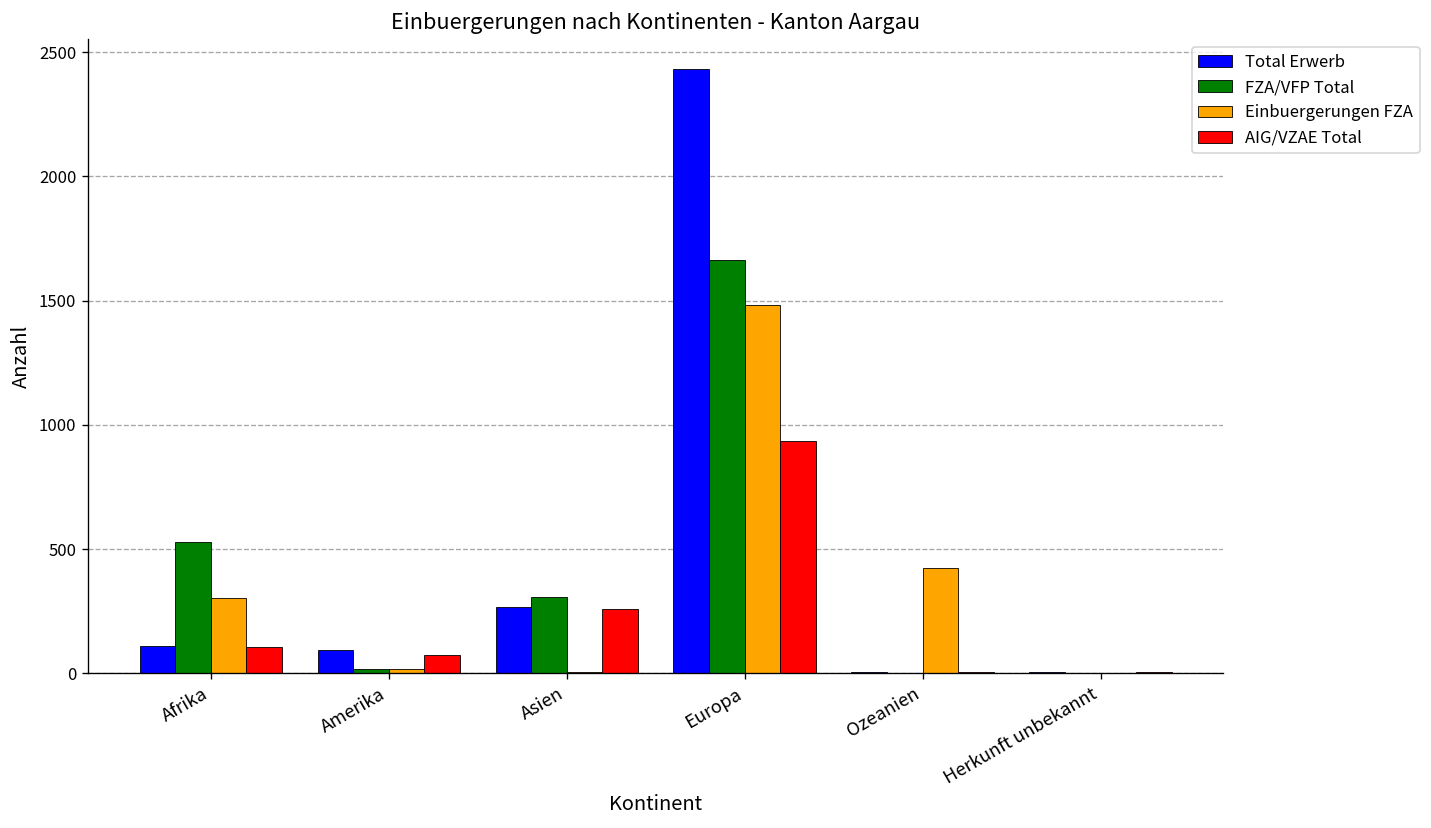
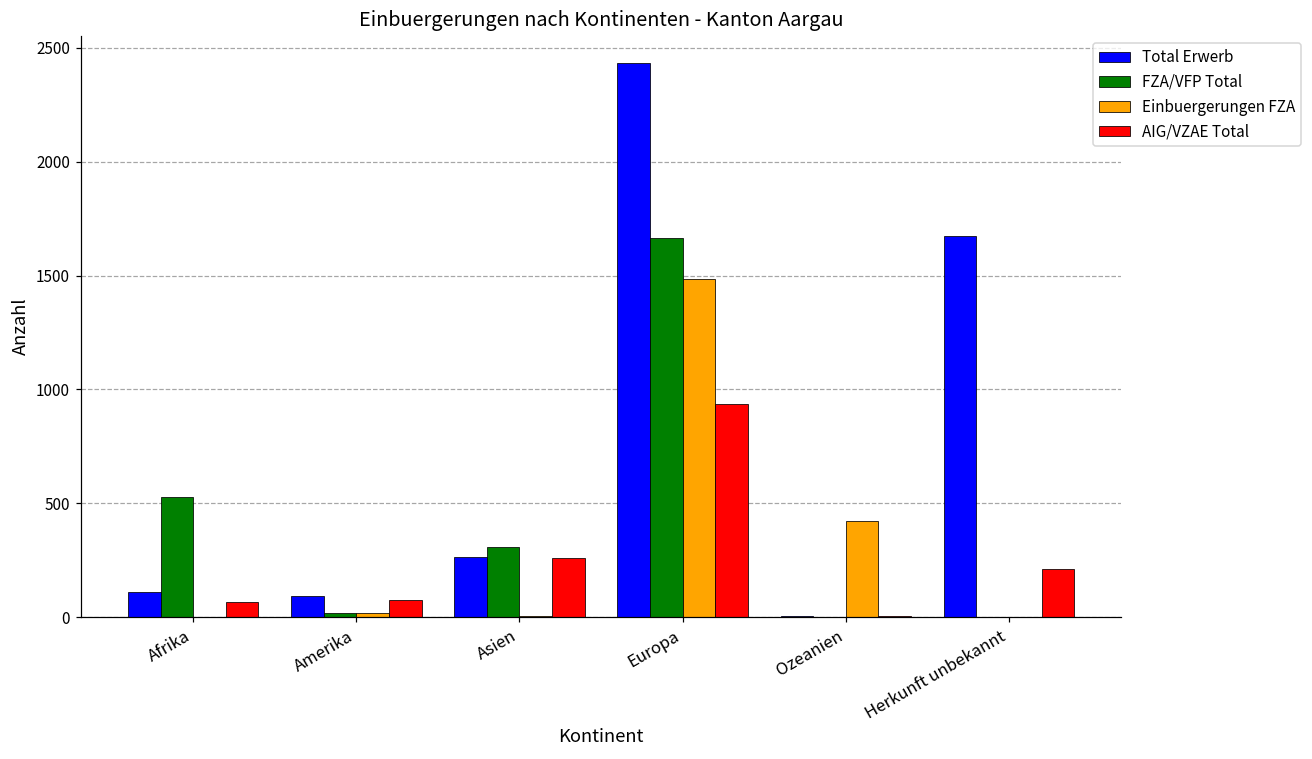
  {
    "Total Erwerb": {
      "Afrika": 110,
      "Amerika": 90,
      "Asien": 270,
      "Europa": 2430,
-     "Herkunft unbekannt": 0
+     "Herkunft unbekannt": 1670
    },
    "FZA/VFP Total": {
      "Afrika": 530,
      "Amerika": 20,
      "Asien": 310,
      "Europa": 1670,
      "Herkunft unbekannt": 0
    },
    "Einbuergerungen FZA": {
-     "Afrika": 300,
+     "Afrika": 0,
      "Amerika": 20,
      "Europa": 1480,
      "Ozeanien": 420,
      "Herkunft unbekannt": 0
    },
    "AIG/VZAE Total": {
-     "Afrika": 110,
+     "Afrika": 70,
      "Amerika": 80,
      "Asien": 260,
      "Europa": 930,
-     "Herkunft unbekannt": 0
+     "Herkunft unbekannt": 210
    }
  }
